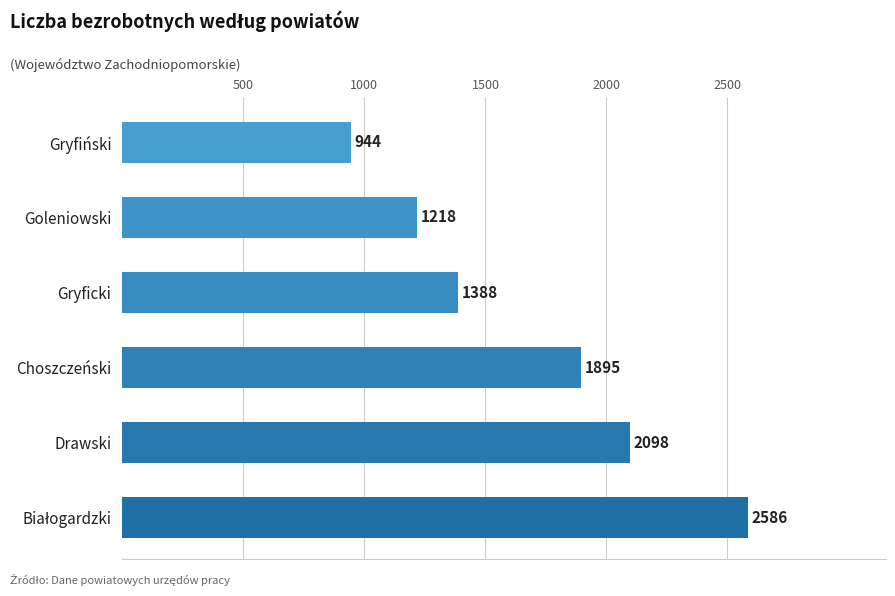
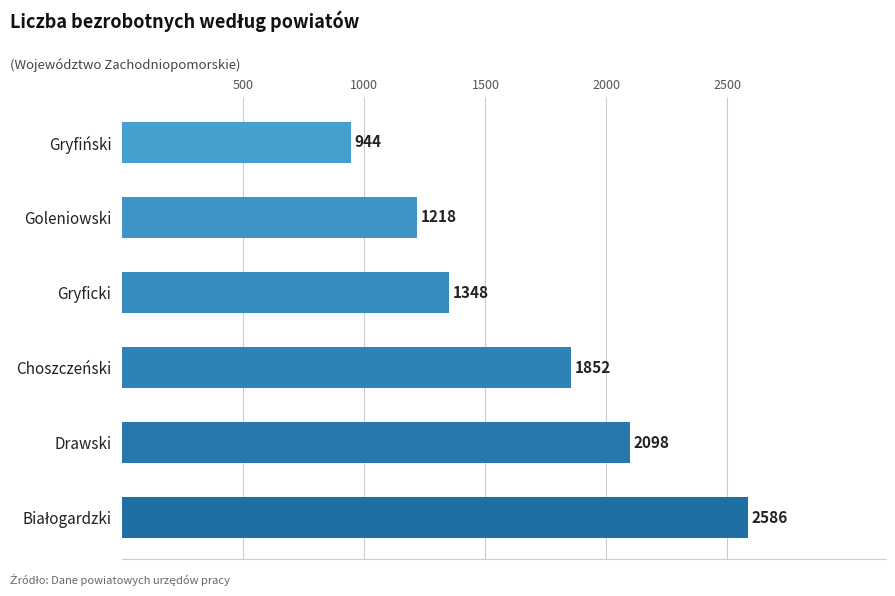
  {
    "Gryfiński": 944,
    "Goleniowski": 1218,
-   "Gryficki": 1388,
-   "Choszczeński": 1895,
+   "Gryficki": 1348,
+   "Choszczeński": 1852,
    "Drawski": 2098,
    "Białogardzki": 2586
  }
